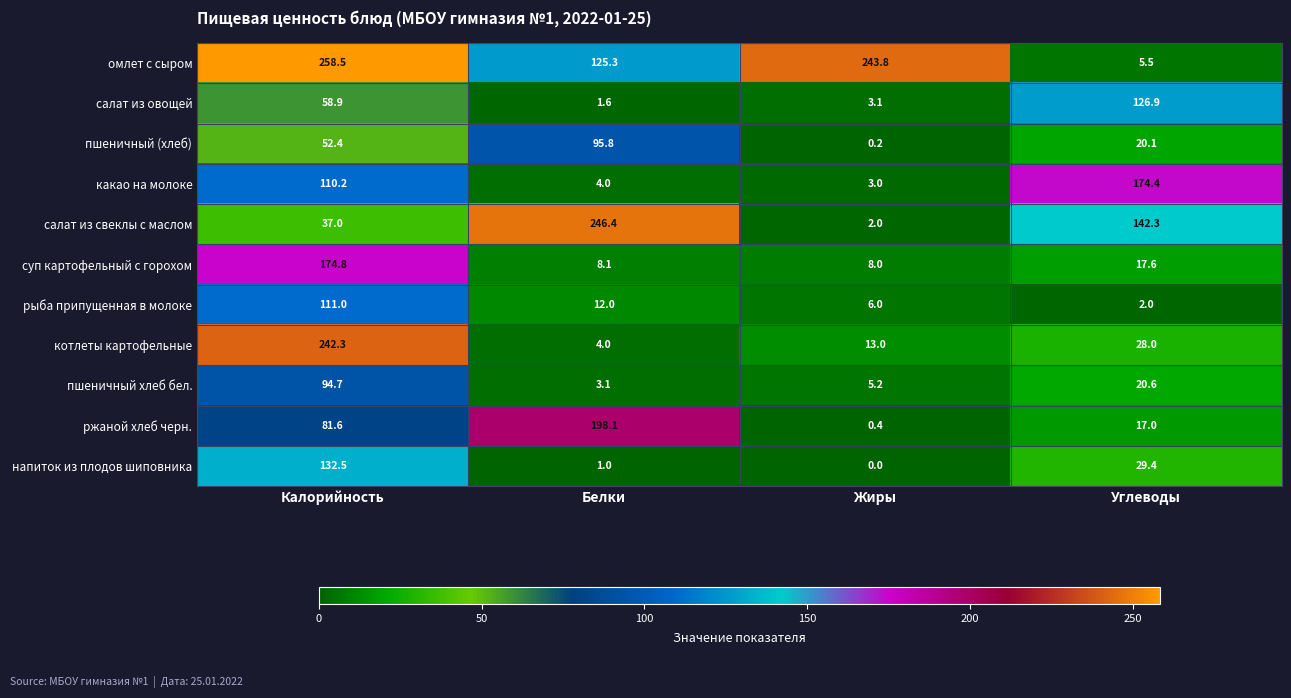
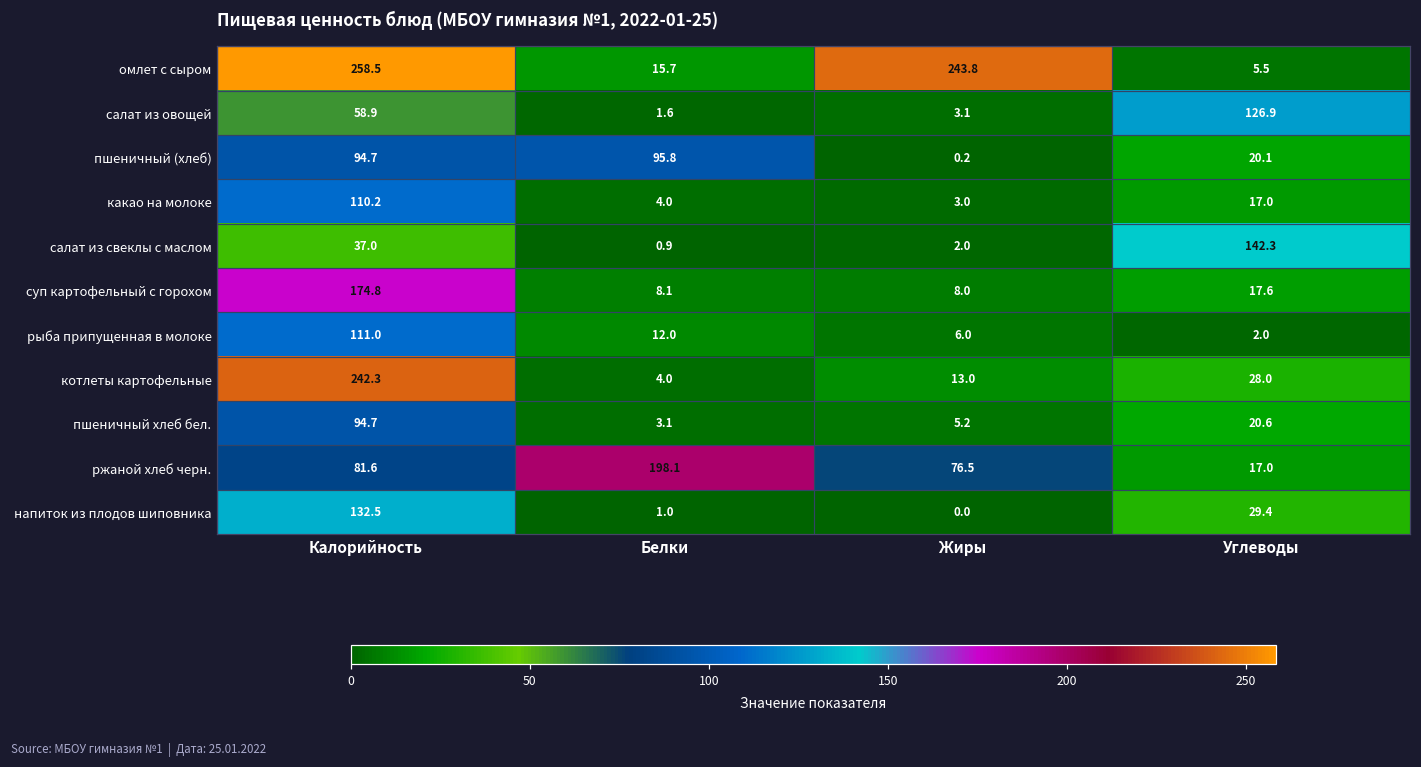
  {
    "омлет с сыром": {
      "Калорийность": 258.5,
-     "Белки": 125.3,
+     "Белки": 15.7,
      "Жиры": 243.8,
      "Углеводы": 5.5
    },
    "салат из овощей": {
      "Калорийность": 58.9,
      "Белки": 1.6,
      "Жиры": 3.1,
      "Углеводы": 126.9
    },
    "пшеничный (хлеб)": {
-     "Калорийность": 52.4,
+     "Калорийность": 94.7,
      "Белки": 95.8,
      "Жиры": 0.2,
      "Углеводы": 20.1
    },
    "какао на молоке": {
      "Калорийность": 110.2,
      "Белки": 4.0,
      "Жиры": 3.0,
-     "Углеводы": 174.4
+     "Углеводы": 17.0
    },
    "салат из свеклы с маслом": {
      "Калорийность": 37.0,
-     "Белки": 246.4,
+     "Белки": 0.9,
      "Жиры": 2.0,
      "Углеводы": 142.3
    },
    "суп картофельный с горохом": {
      "Калорийность": 174.8,
      "Белки": 8.1,
      "Жиры": 8.0,
      "Углеводы": 17.6
    },
    "рыба припущенная в молоке": {
      "Калорийность": 111.0,
      "Белки": 12.0,
      "Жиры": 6.0,
      "Углеводы": 2.0
    },
    "котлеты картофельные": {
      "Калорийность": 242.3,
      "Белки": 4.0,
      "Жиры": 13.0,
      "Углеводы": 28.0
    },
    "пшеничный хлеб бел.": {
      "Калорийность": 94.7,
      "Белки": 3.1,
      "Жиры": 5.2,
      "Углеводы": 20.6
    },
    "ржаной хлеб черн.": {
      "Калорийность": 81.6,
      "Белки": 198.1,
-     "Жиры": 0.4,
+     "Жиры": 76.5,
      "Углеводы": 17.0
    },
    "напиток из плодов шиповника": {
      "Калорийность": 132.5,
      "Белки": 1.0,
      "Жиры": 0.0,
      "Углеводы": 29.4
    }
  }
